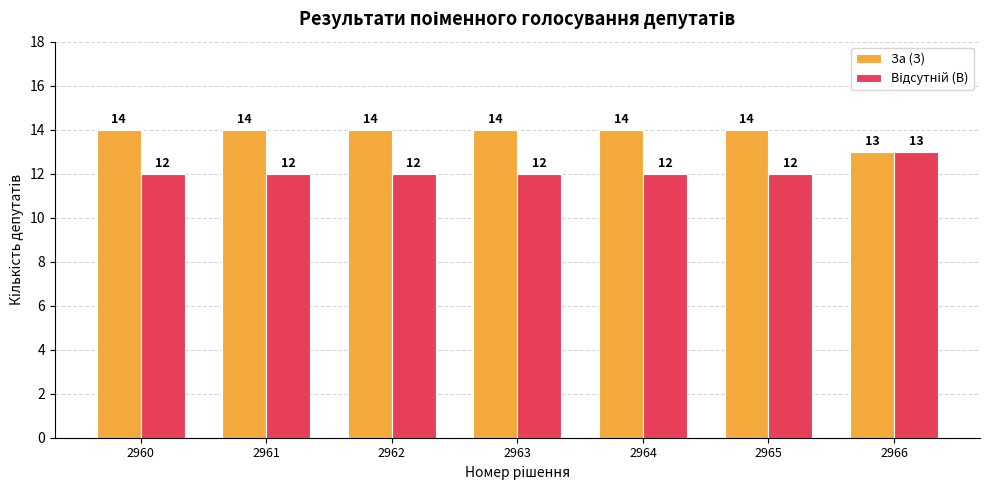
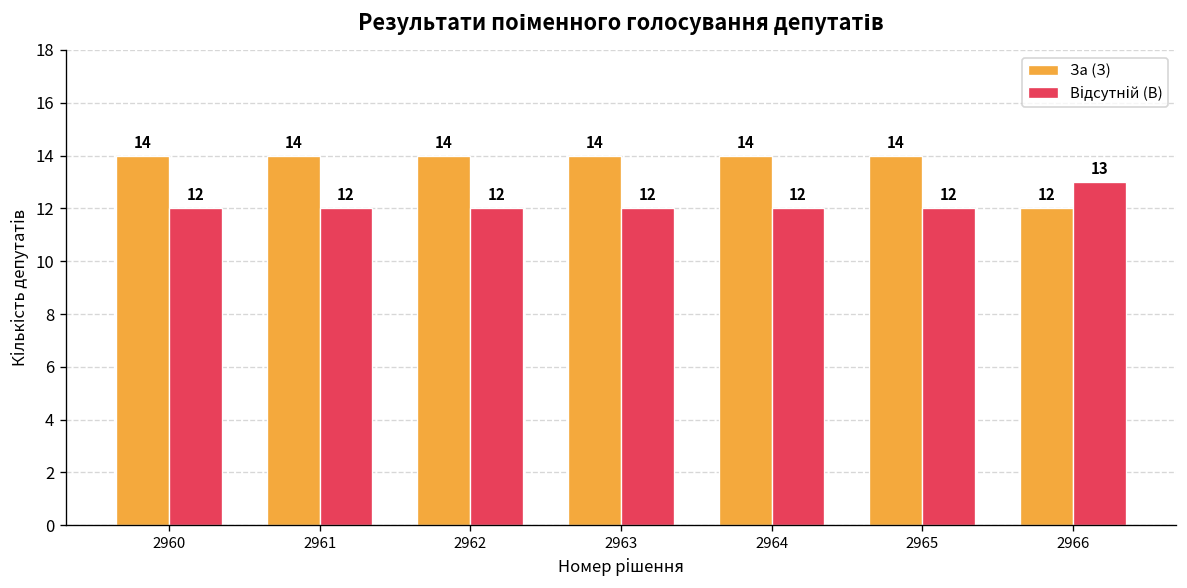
  {
    "За (З)": {
      "2960": 14,
      "2961": 14,
      "2962": 14,
      "2963": 14,
      "2964": 14,
      "2965": 14,
-     "2966": 13
+     "2966": 12
    },
    "Відсутній (В)": {
      "2960": 12,
      "2961": 12,
      "2962": 12,
      "2963": 12,
      "2964": 12,
      "2965": 12,
      "2966": 13
    }
  }
